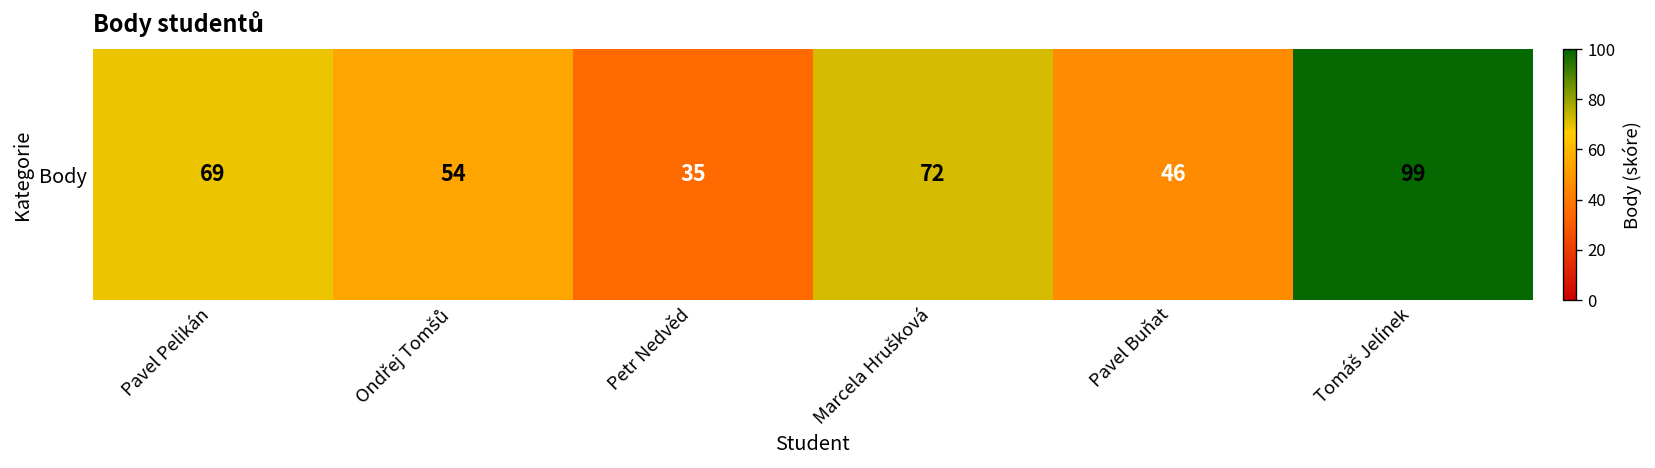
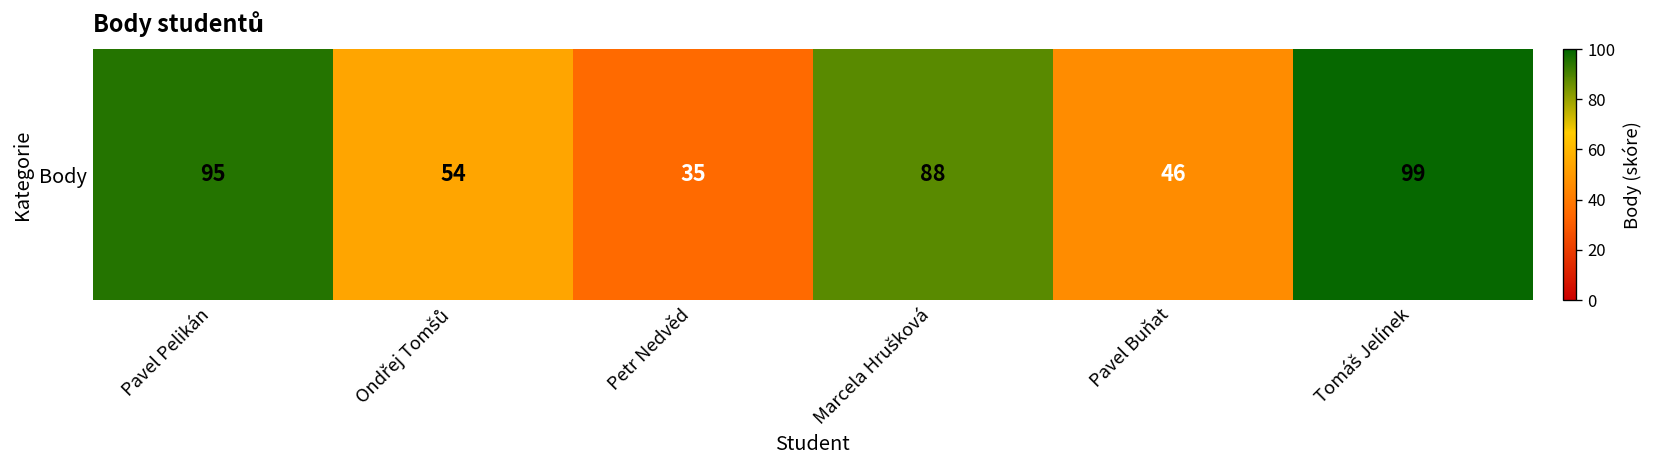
  {
    "Body": {
-     "Pavel Pelikán": 69,
+     "Pavel Pelikán": 95,
      "Ondřej Tomšů": 54,
      "Petr Nedvěd": 35,
-     "Marcela Hrušková": 72,
+     "Marcela Hrušková": 88,
      "Pavel Buňat": 46,
      "Tomáš Jelínek": 99
    }
  }
